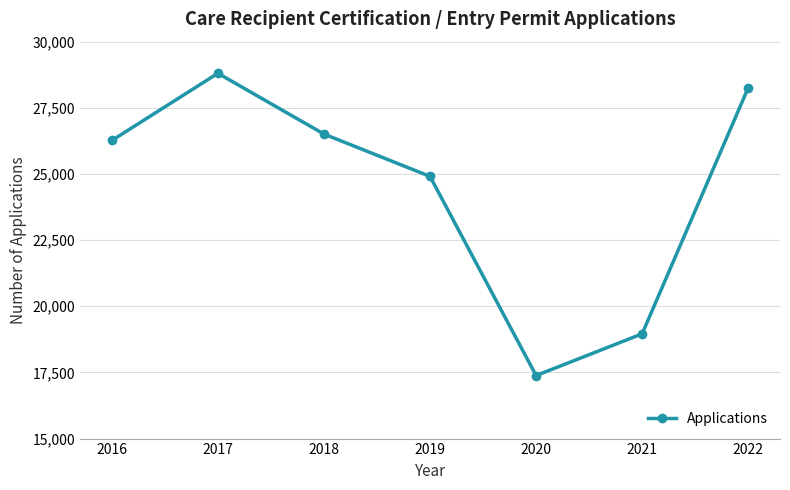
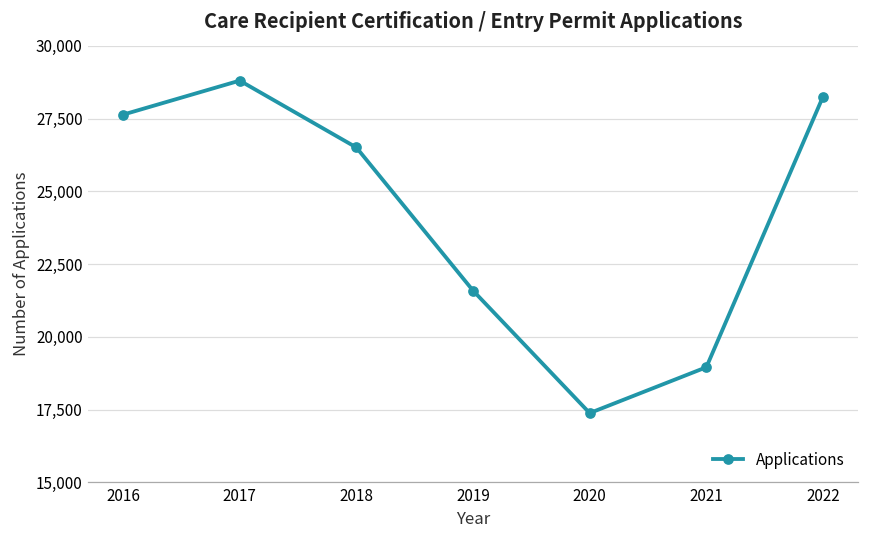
  {
-   "2016": "26,300",
+   "2016": "27,600",
    "2017": "28,800",
    "2018": "26,500",
-   "2019": "24,900",
+   "2019": "21,600",
    "2020": "17,400",
    "2021": "19,000",
    "2022": "28,300"
  }
